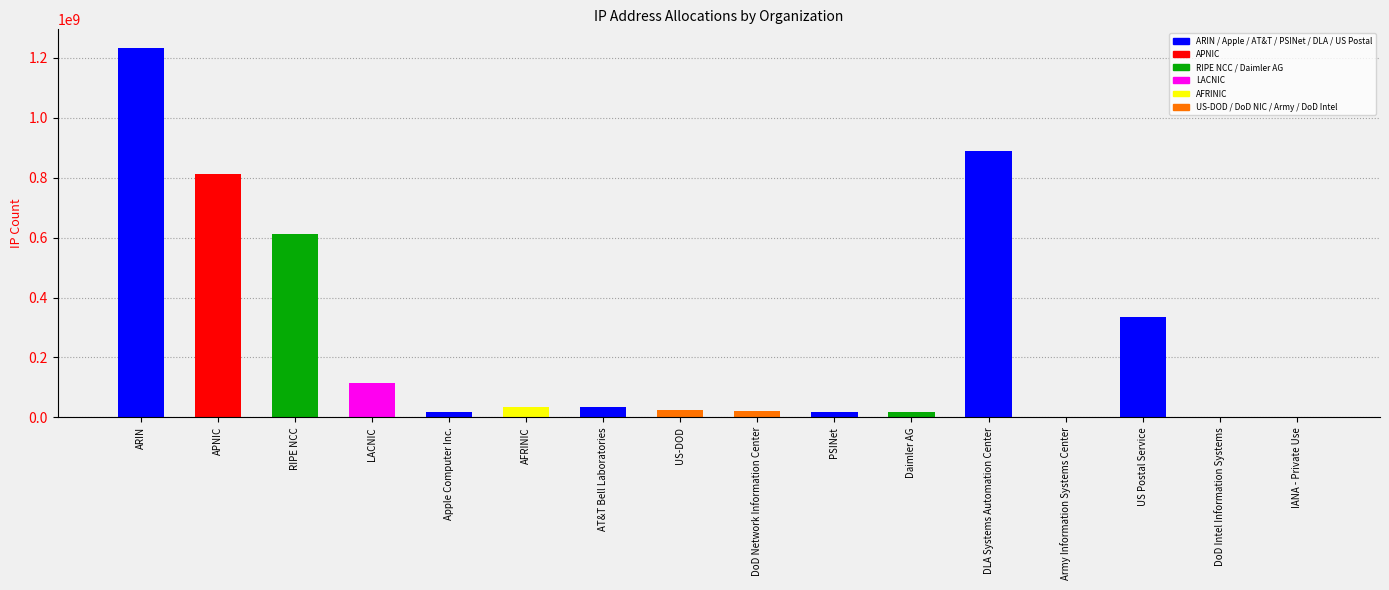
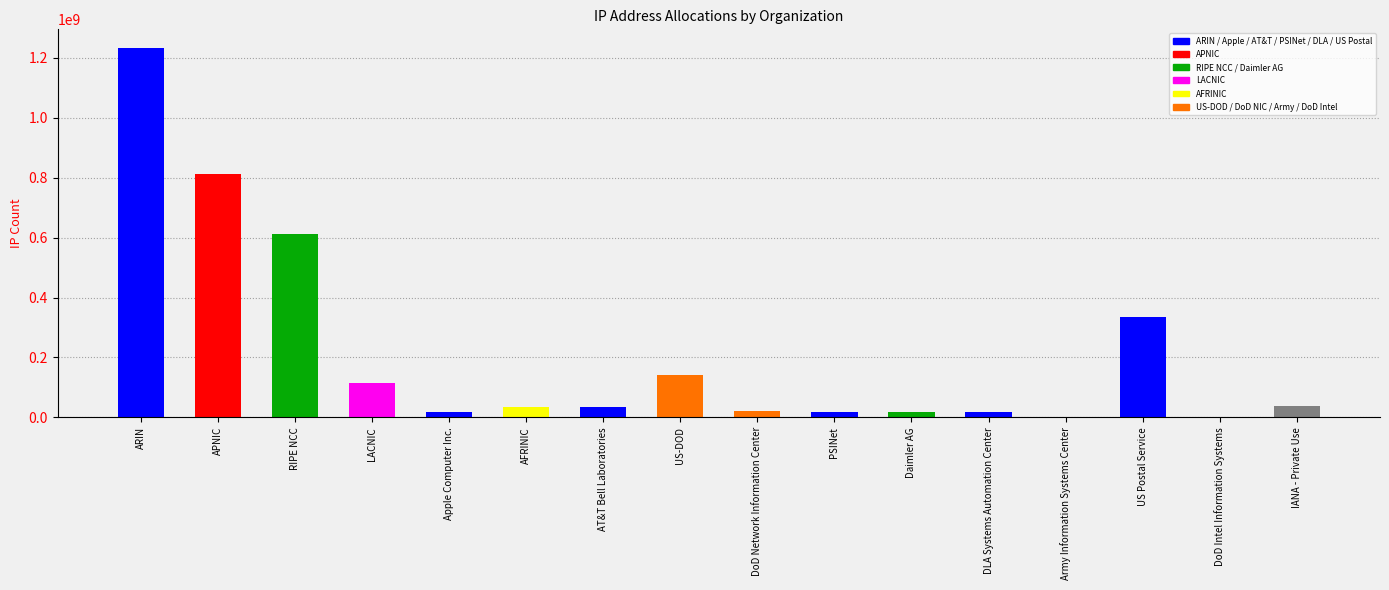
  {
    "ARIN": 1230000000,
    "APNIC": 810000000,
    "RIPE NCC": 610000000,
    "LACNIC": 110000000,
    "Apple Computer Inc.": 20000000,
    "AFRINIC": 40000000,
    "AT&T Bell Laboratories": 40000000,
-   "US-DOD": 30000000,
+   "US-DOD": 140000000,
    "DoD Network Information Center": 20000000,
    "PSINet": 20000000,
    "Daimler AG": 20000000,
-   "DLA Systems Automation Center": 890000000,
+   "DLA Systems Automation Center": 20000000,
    "US Postal Service": 330000000,
-   "IANA - Private Use": 0
+   "IANA - Private Use": 40000000
  }
